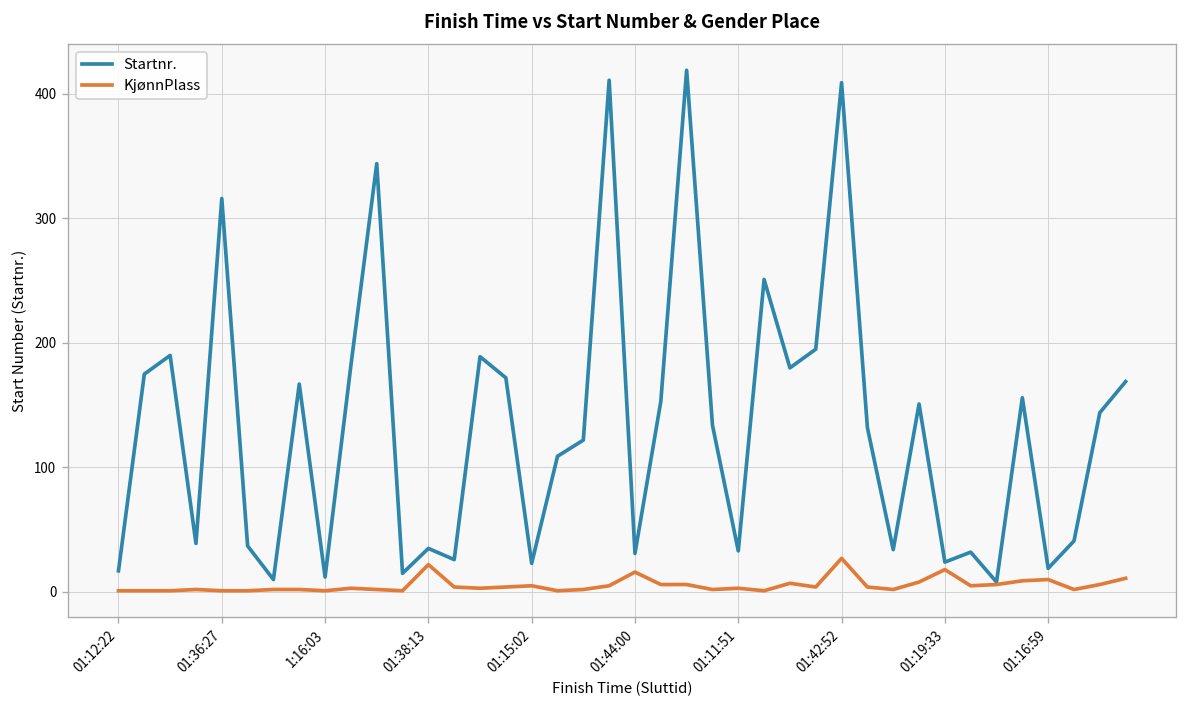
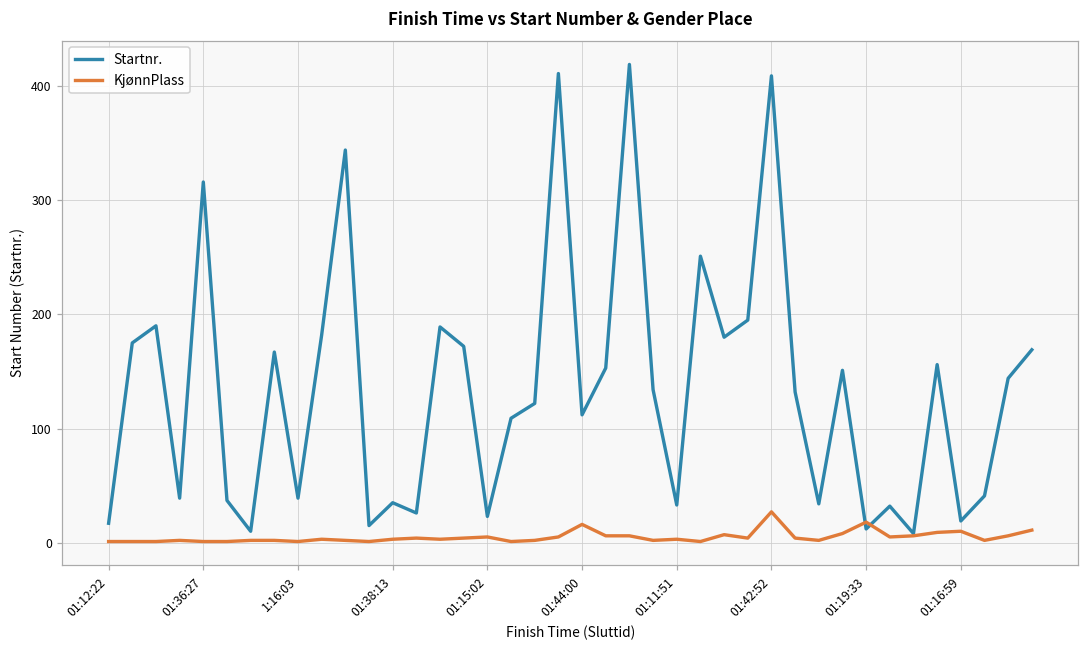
  {
    "Startnr.": {
      "01:12:22": 17,
      "01:36:27": 316,
-     "1:16:03": 12,
+     "1:16:03": 39,
      "01:38:13": 35,
      "01:15:02": 23,
-     "01:44:00": 31,
+     "01:44:00": 112,
      "01:11:51": 33,
      "01:42:52": 409,
-     "01:19:33": 24,
+     "01:19:33": 12,
      "01:16:59": 19
    },
    "KjønnPlass": {
      "01:12:22": 1,
      "01:36:27": 1,
      "1:16:03": 1,
-     "01:38:13": 22,
+     "01:38:13": 3,
      "01:15:02": 5,
      "01:44:00": 16,
      "01:11:51": 3,
      "01:42:52": 27,
      "01:19:33": 18,
      "01:16:59": 10
    }
  }
